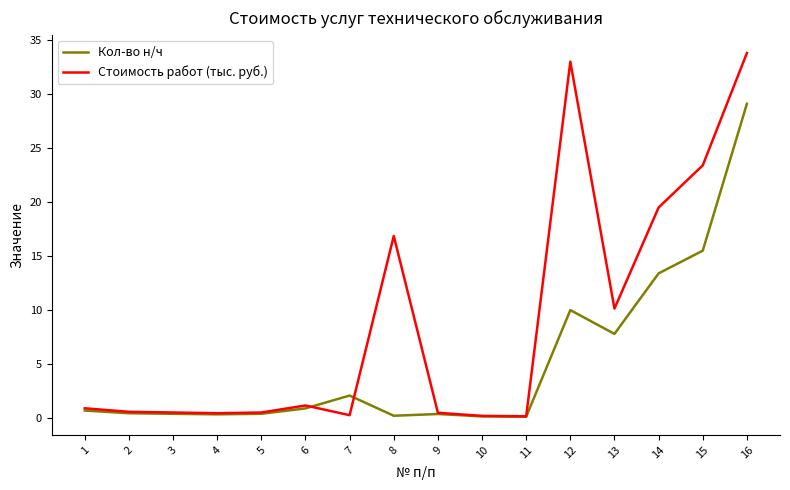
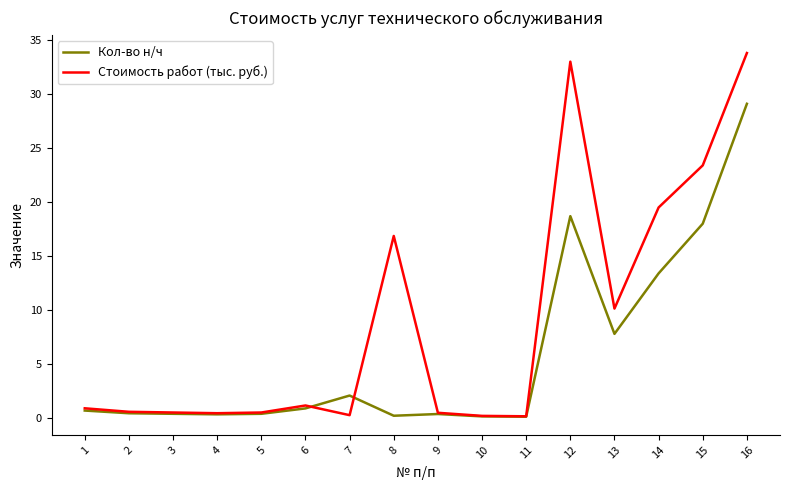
  {
    "Кол-во н/ч": {
      "6": 0.9,
      "7": 2.1,
      "8": 0.2,
-     "12": 10.0,
+     "12": 18.7,
      "13": 7.8,
      "14": 13.4,
-     "15": 15.5,
+     "15": 18.0,
      "16": 29.1
    },
    "Стоимость работ (тыс. руб.)": {
      "6": 1.2,
      "7": 0.3,
      "8": 16.9,
      "12": 33.0,
      "13": 10.1,
      "14": 19.5,
      "15": 23.4,
      "16": 33.8
    }
  }
